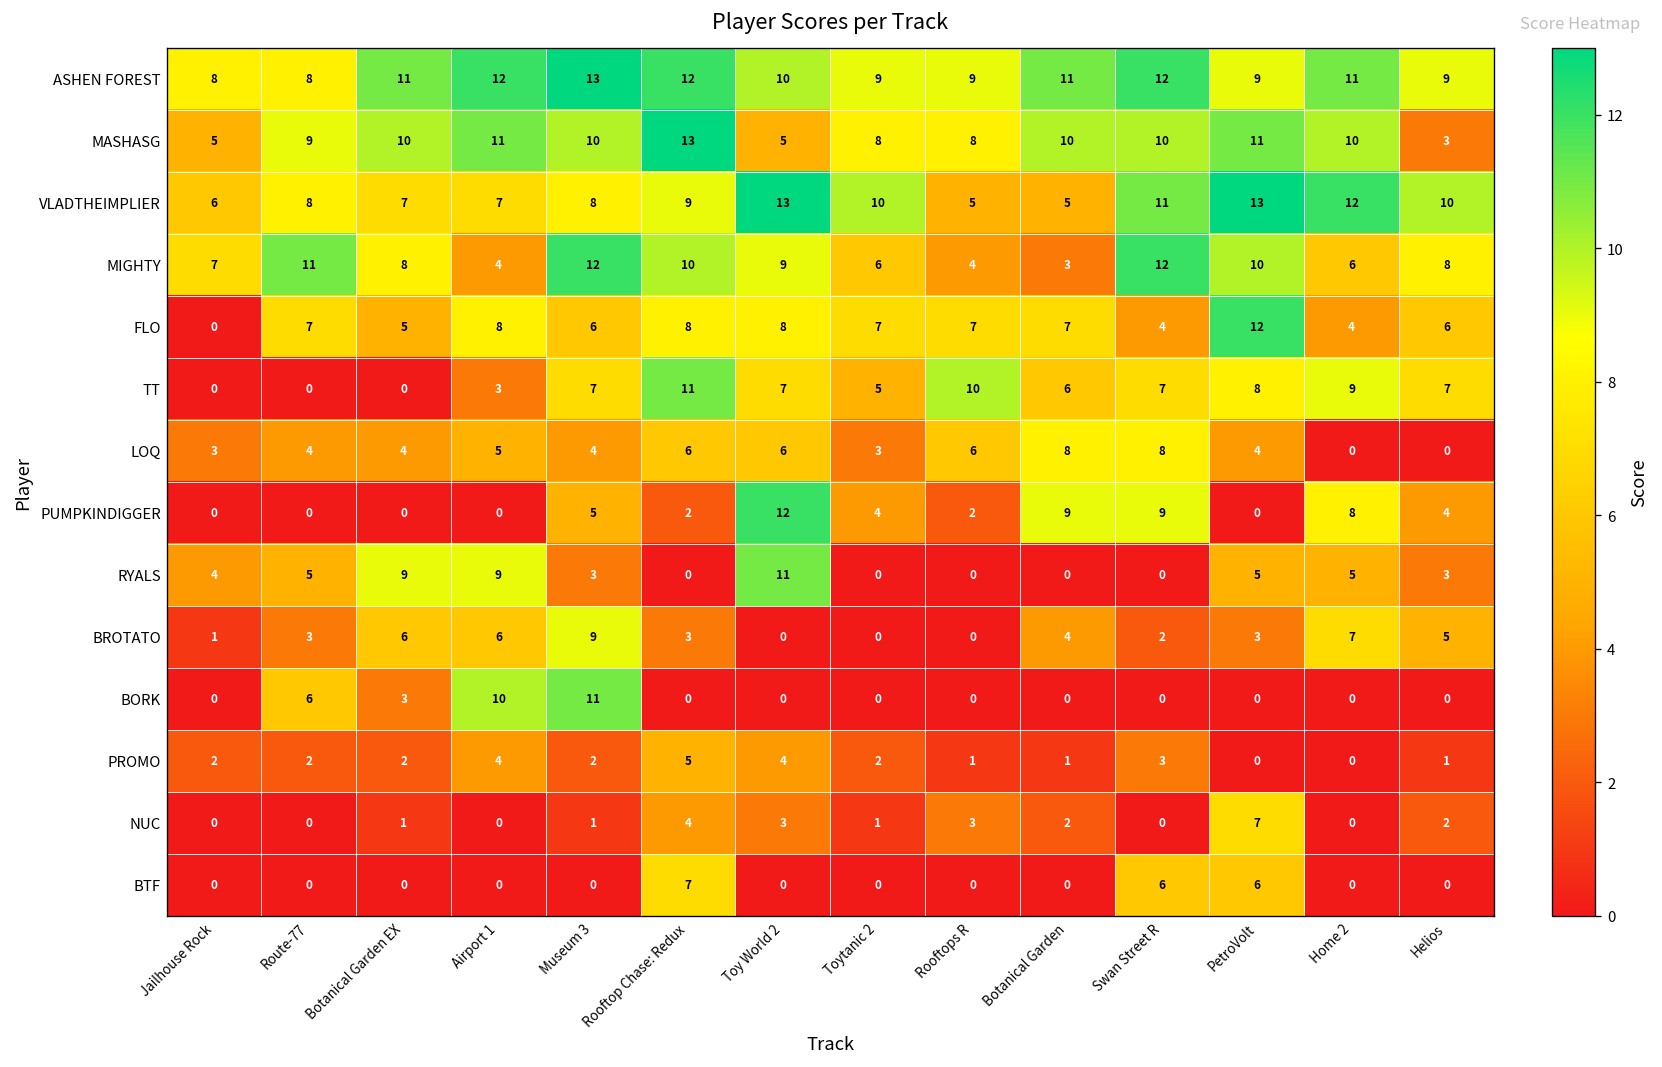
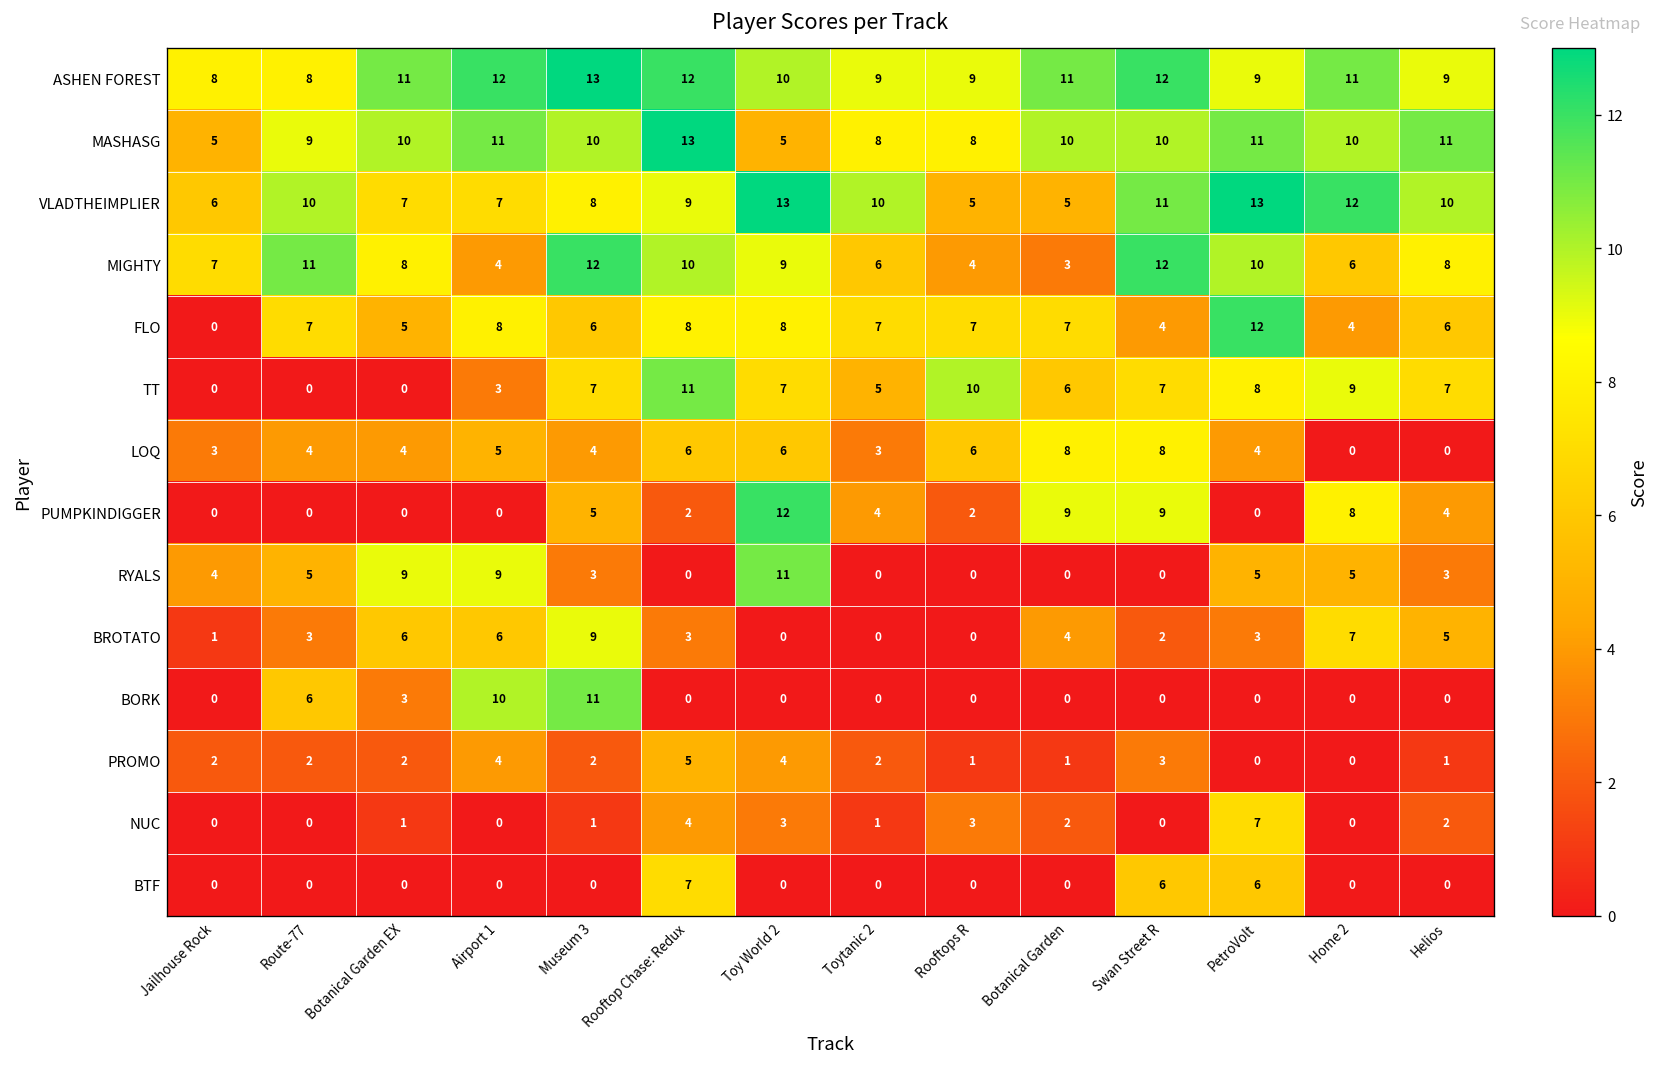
  {
    "ASHEN FOREST": {
      "Jailhouse Rock": 8,
      "Route-77": 8,
      "Botanical Garden EX": 11,
      "Airport 1": 12,
      "Museum 3": 13,
      "Rooftop Chase: Redux": 12,
      "Toy World 2": 10,
      "Toytanic 2": 9,
      "Rooftops R": 9,
      "Botanical Garden": 11,
      "Swan Street R": 12,
      "PetroVolt": 9,
      "Home 2": 11,
      "Helios": 9
    },
    "MASHASG": {
      "Jailhouse Rock": 5,
      "Route-77": 9,
      "Botanical Garden EX": 10,
      "Airport 1": 11,
      "Museum 3": 10,
      "Rooftop Chase: Redux": 13,
      "Toy World 2": 5,
      "Toytanic 2": 8,
      "Rooftops R": 8,
      "Botanical Garden": 10,
      "Swan Street R": 10,
      "PetroVolt": 11,
      "Home 2": 10,
-     "Helios": 3
+     "Helios": 11
    },
    "VLADTHEIMPLIER": {
      "Jailhouse Rock": 6,
-     "Route-77": 8,
+     "Route-77": 10,
      "Botanical Garden EX": 7,
      "Airport 1": 7,
      "Museum 3": 8,
      "Rooftop Chase: Redux": 9,
      "Toy World 2": 13,
      "Toytanic 2": 10,
      "Rooftops R": 5,
      "Botanical Garden": 5,
      "Swan Street R": 11,
      "PetroVolt": 13,
      "Home 2": 12,
      "Helios": 10
    },
    "MIGHTY": {
      "Jailhouse Rock": 7,
      "Route-77": 11,
      "Botanical Garden EX": 8,
      "Airport 1": 4,
      "Museum 3": 12,
      "Rooftop Chase: Redux": 10,
      "Toy World 2": 9,
      "Toytanic 2": 6,
      "Rooftops R": 4,
      "Botanical Garden": 3,
      "Swan Street R": 12,
      "PetroVolt": 10,
      "Home 2": 6,
      "Helios": 8
    },
    "FLO": {
      "Jailhouse Rock": 0,
      "Route-77": 7,
      "Botanical Garden EX": 5,
      "Airport 1": 8,
      "Museum 3": 6,
      "Rooftop Chase: Redux": 8,
      "Toy World 2": 8,
      "Toytanic 2": 7,
      "Rooftops R": 7,
      "Botanical Garden": 7,
      "Swan Street R": 4,
      "PetroVolt": 12,
      "Home 2": 4,
      "Helios": 6
    },
    "TT": {
      "Jailhouse Rock": 0,
      "Route-77": 0,
      "Botanical Garden EX": 0,
      "Airport 1": 3,
      "Museum 3": 7,
      "Rooftop Chase: Redux": 11,
      "Toy World 2": 7,
      "Toytanic 2": 5,
      "Rooftops R": 10,
      "Botanical Garden": 6,
      "Swan Street R": 7,
      "PetroVolt": 8,
      "Home 2": 9,
      "Helios": 7
    },
    "LOQ": {
      "Jailhouse Rock": 3,
      "Route-77": 4,
      "Botanical Garden EX": 4,
      "Airport 1": 5,
      "Museum 3": 4,
      "Rooftop Chase: Redux": 6,
      "Toy World 2": 6,
      "Toytanic 2": 3,
      "Rooftops R": 6,
      "Botanical Garden": 8,
      "Swan Street R": 8,
      "PetroVolt": 4,
      "Home 2": 0,
      "Helios": 0
    },
    "PUMPKINDIGGER": {
      "Jailhouse Rock": 0,
      "Route-77": 0,
      "Botanical Garden EX": 0,
      "Airport 1": 0,
      "Museum 3": 5,
      "Rooftop Chase: Redux": 2,
      "Toy World 2": 12,
      "Toytanic 2": 4,
      "Rooftops R": 2,
      "Botanical Garden": 9,
      "Swan Street R": 9,
      "PetroVolt": 0,
      "Home 2": 8,
      "Helios": 4
    },
    "RYALS": {
      "Jailhouse Rock": 4,
      "Route-77": 5,
      "Botanical Garden EX": 9,
      "Airport 1": 9,
      "Museum 3": 3,
      "Rooftop Chase: Redux": 0,
      "Toy World 2": 11,
      "Toytanic 2": 0,
      "Rooftops R": 0,
      "Botanical Garden": 0,
      "Swan Street R": 0,
      "PetroVolt": 5,
      "Home 2": 5,
      "Helios": 3
    },
    "BROTATO": {
      "Jailhouse Rock": 1,
      "Route-77": 3,
      "Botanical Garden EX": 6,
      "Airport 1": 6,
      "Museum 3": 9,
      "Rooftop Chase: Redux": 3,
      "Toy World 2": 0,
      "Toytanic 2": 0,
      "Rooftops R": 0,
      "Botanical Garden": 4,
      "Swan Street R": 2,
      "PetroVolt": 3,
      "Home 2": 7,
      "Helios": 5
    },
    "BORK": {
      "Jailhouse Rock": 0,
      "Route-77": 6,
      "Botanical Garden EX": 3,
      "Airport 1": 10,
      "Museum 3": 11,
      "Rooftop Chase: Redux": 0,
      "Toy World 2": 0,
      "Toytanic 2": 0,
      "Rooftops R": 0,
      "Botanical Garden": 0,
      "Swan Street R": 0,
      "PetroVolt": 0,
      "Home 2": 0,
      "Helios": 0
    },
    "PROMO": {
      "Jailhouse Rock": 2,
      "Route-77": 2,
      "Botanical Garden EX": 2,
      "Airport 1": 4,
      "Museum 3": 2,
      "Rooftop Chase: Redux": 5,
      "Toy World 2": 4,
      "Toytanic 2": 2,
      "Rooftops R": 1,
      "Botanical Garden": 1,
      "Swan Street R": 3,
      "PetroVolt": 0,
      "Home 2": 0,
      "Helios": 1
    },
    "NUC": {
      "Jailhouse Rock": 0,
      "Route-77": 0,
      "Botanical Garden EX": 1,
      "Airport 1": 0,
      "Museum 3": 1,
      "Rooftop Chase: Redux": 4,
      "Toy World 2": 3,
      "Toytanic 2": 1,
      "Rooftops R": 3,
      "Botanical Garden": 2,
      "Swan Street R": 0,
      "PetroVolt": 7,
      "Home 2": 0,
      "Helios": 2
    },
    "BTF": {
      "Jailhouse Rock": 0,
      "Route-77": 0,
      "Botanical Garden EX": 0,
      "Airport 1": 0,
      "Museum 3": 0,
      "Rooftop Chase: Redux": 7,
      "Toy World 2": 0,
      "Toytanic 2": 0,
      "Rooftops R": 0,
      "Botanical Garden": 0,
      "Swan Street R": 6,
      "PetroVolt": 6,
      "Home 2": 0,
      "Helios": 0
    }
  }
